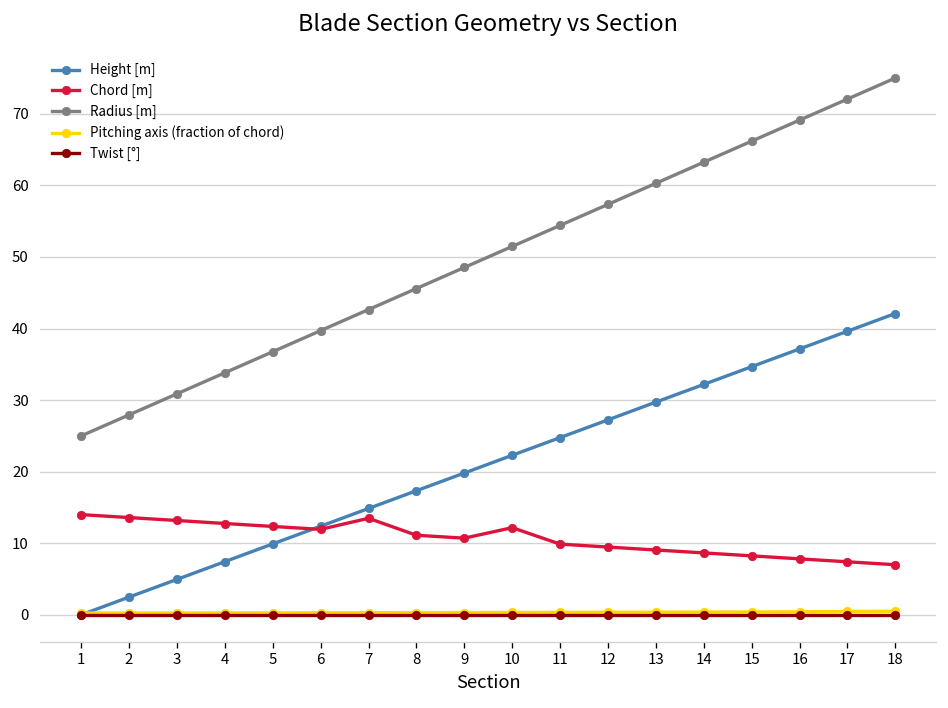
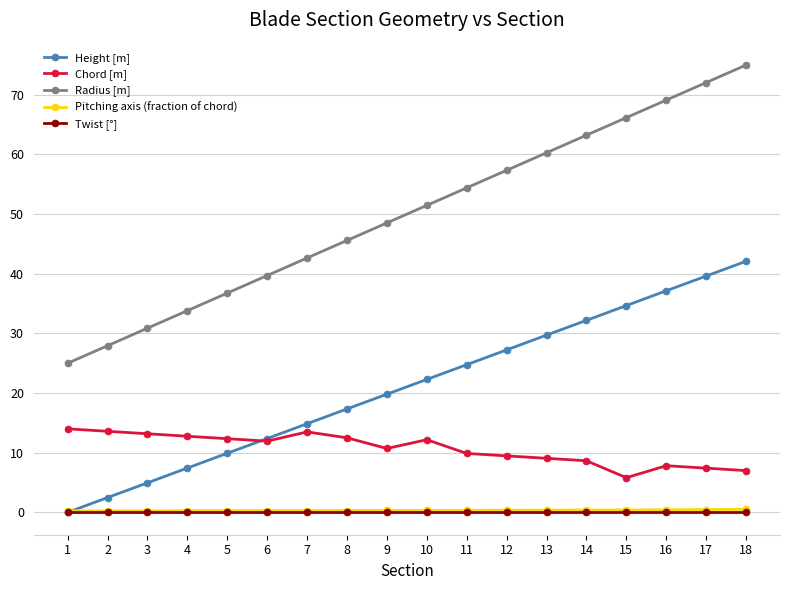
  {
    "Height [m]": {
      "2": 2,
      "3": 5,
      "4": 7,
      "5": 10,
      "6": 12,
      "7": 15,
      "8": 17,
      "9": 20,
      "10": 22,
      "11": 25,
      "12": 27,
      "13": 30,
      "14": 32,
      "15": 35,
      "16": 37,
      "17": 40,
      "18": 42
    },
    "Chord [m]": {
      "1": 14,
      "2": 14,
      "3": 13,
      "4": 13,
      "5": 12,
      "6": 12,
      "7": 13,
-     "8": 11,
+     "8": 13,
      "9": 11,
      "10": 12,
      "11": 10,
      "12": 9,
      "13": 9,
      "14": 9,
-     "15": 8,
+     "15": 6,
      "16": 8,
      "17": 7,
      "18": 7
    },
    "Radius [m]": {
      "1": 25,
      "2": 28,
      "3": 31,
      "4": 34,
      "5": 37,
      "6": 40,
      "7": 43,
      "8": 46,
      "9": 49,
      "10": 51,
      "11": 54,
      "12": 57,
      "13": 60,
      "14": 63,
      "15": 66,
      "16": 69,
      "17": 72,
      "18": 75
    },
    "Pitching axis (fraction of chord)": {
      "17": 0,
      "18": 1
    },
    "Twist [°]": {
      "17": 0,
      "18": 0
    }
  }
